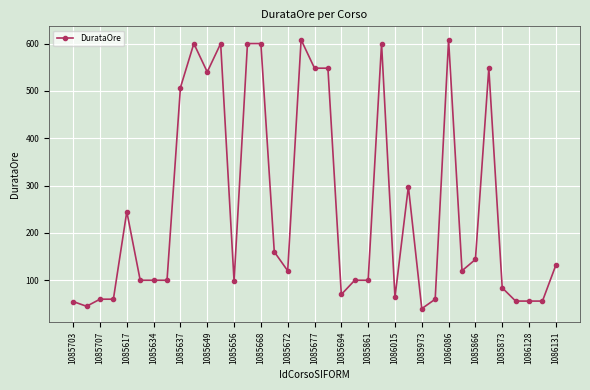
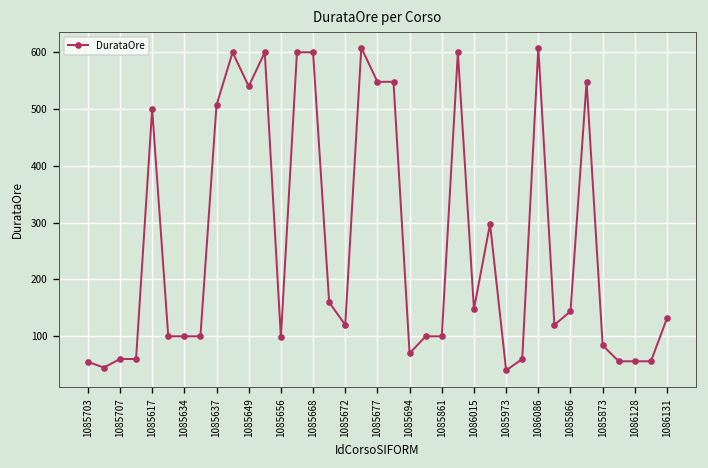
  {
    "1085703": 60,
    "1085707": 60,
-   "1085617": 250,
+   "1085617": 500,
    "1085634": 100,
    "1085637": 510,
    "1085649": 540,
    "1085656": 100,
    "1085668": 600,
    "1085672": 120,
    "1085677": 550,
    "1085694": 70,
    "1085861": 100,
-   "1086015": 60,
+   "1086015": 150,
    "1085973": 40,
    "1086086": 610,
    "1085866": 140,
    "1085873": 80,
    "1086128": 60,
    "1086131": 130
  }
